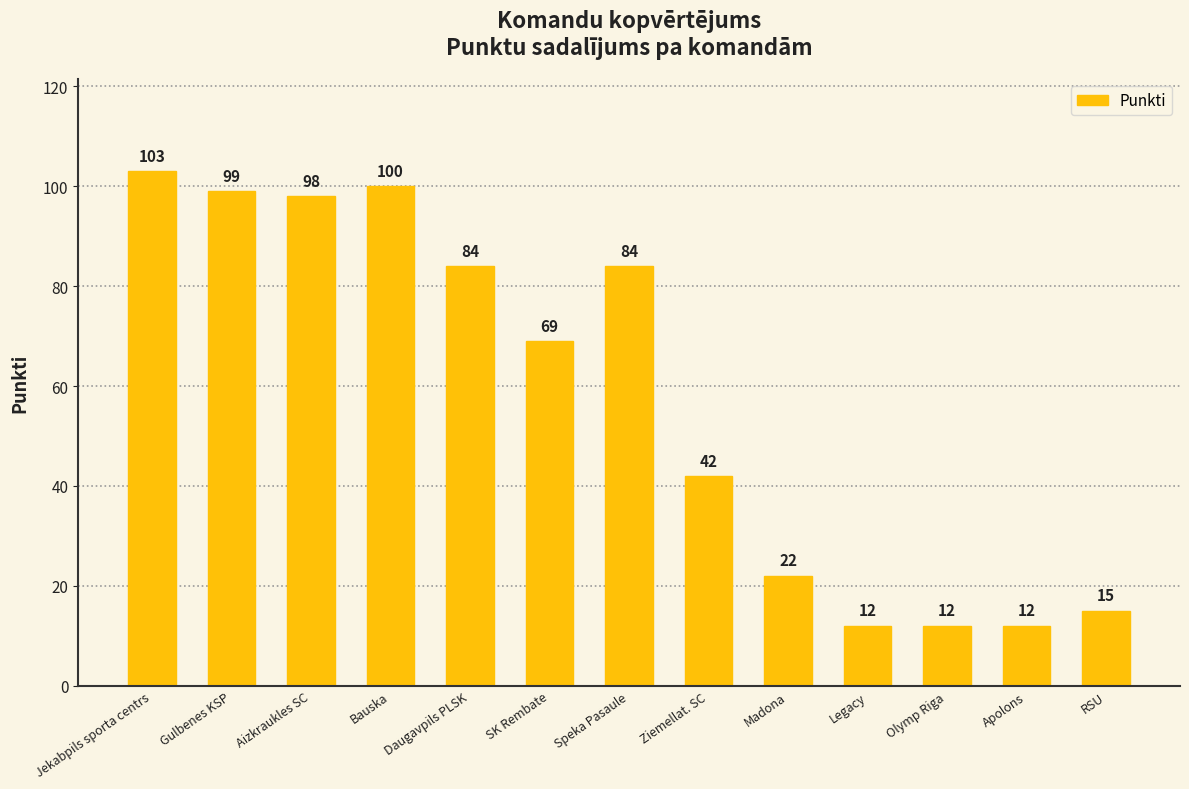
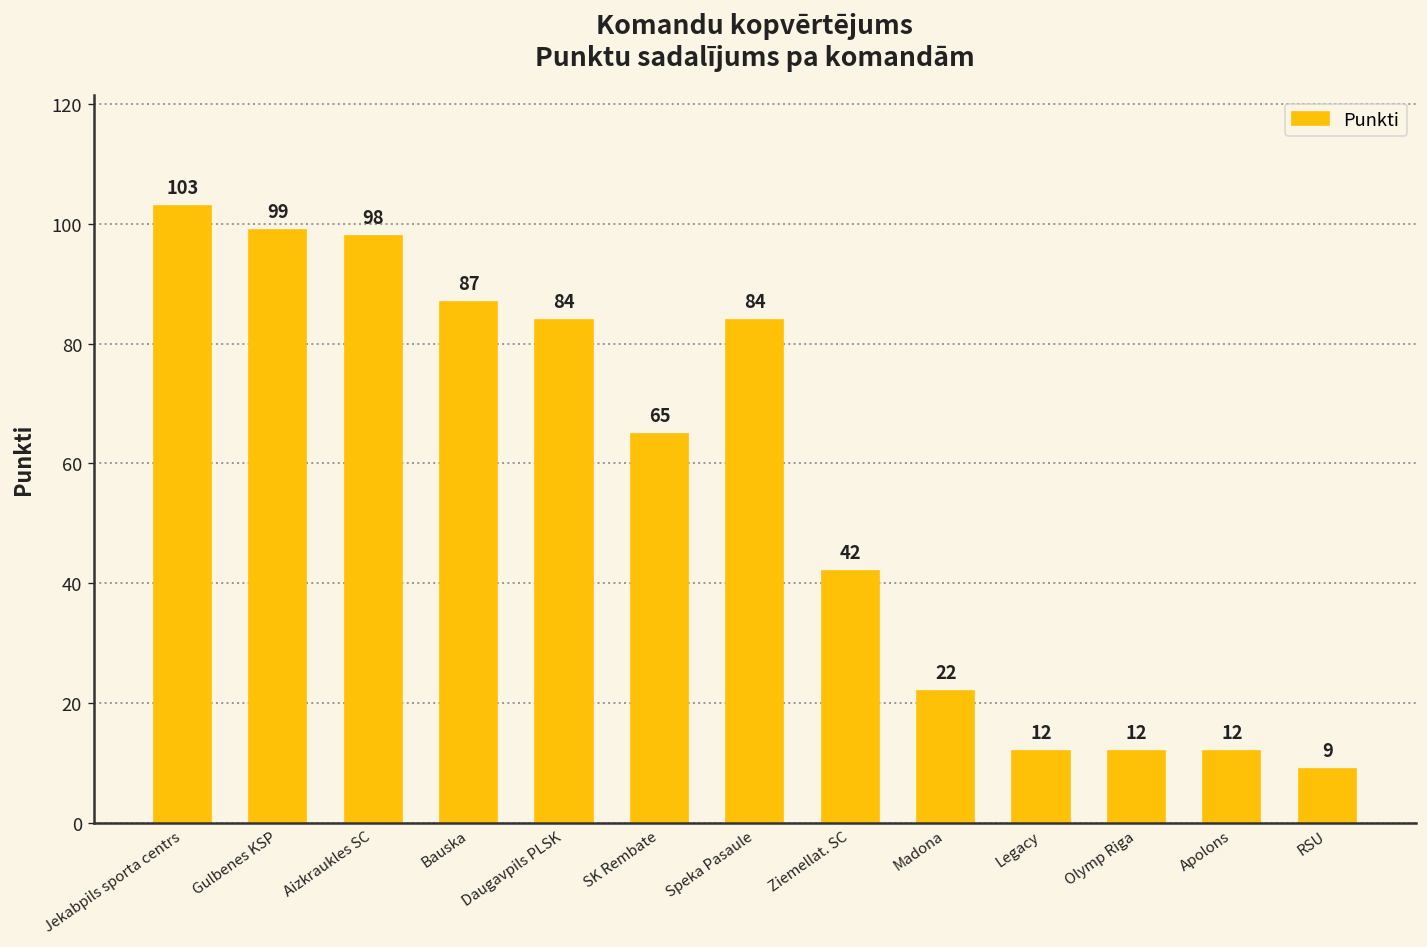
  {
    "Jekabpils sporta centrs": 103,
    "Gulbenes KSP": 99,
    "Aizkraukles SC": 98,
-   "Bauska": 100,
+   "Bauska": 87,
    "Daugavpils PLSK": 84,
-   "SK Rembate": 69,
+   "SK Rembate": 65,
    "Speka Pasaule": 84,
    "Ziemellat. SC": 42,
    "Madona": 22,
    "Legacy": 12,
    "Olymp Riga": 12,
    "Apolons": 12,
-   "RSU": 15
+   "RSU": 9
  }
